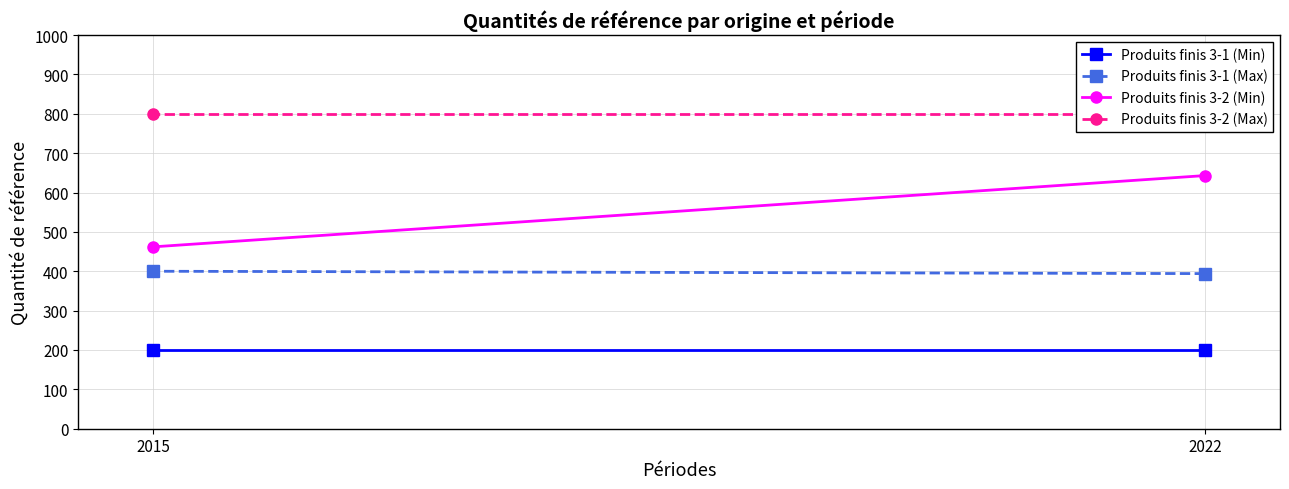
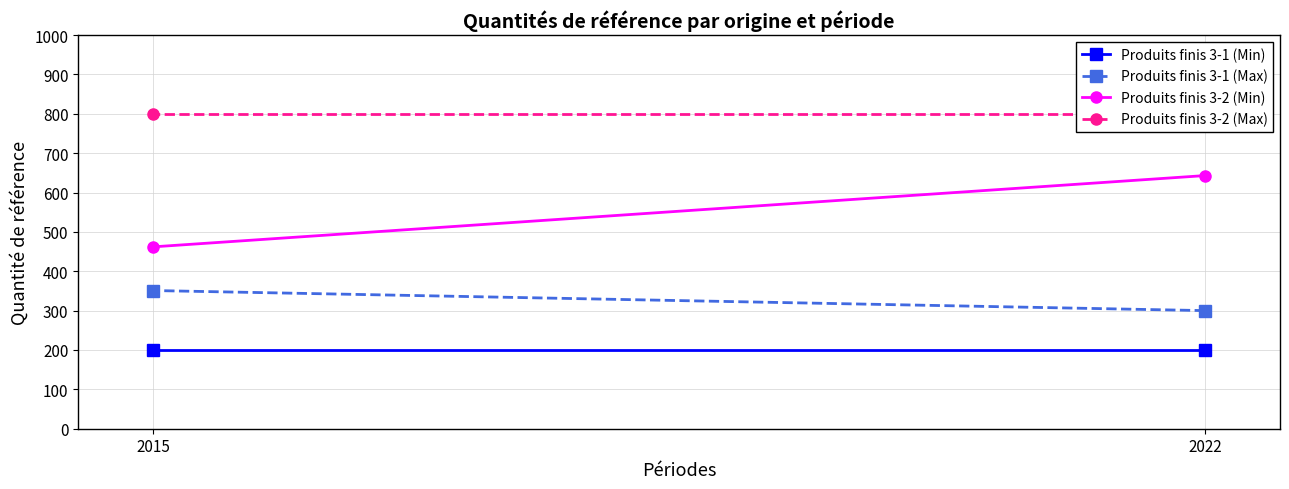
  {
    "Produits finis 3-1 (Min)": {
      "2015": 200,
      "2022": 200
    },
    "Produits finis 3-1 (Max)": {
-     "2015": 400,
-     "2022": 390
+     "2015": 350,
+     "2022": 300
    },
    "Produits finis 3-2 (Min)": {
      "2015": 460,
      "2022": 640
    },
    "Produits finis 3-2 (Max)": {
      "2015": 800
    }
  }
